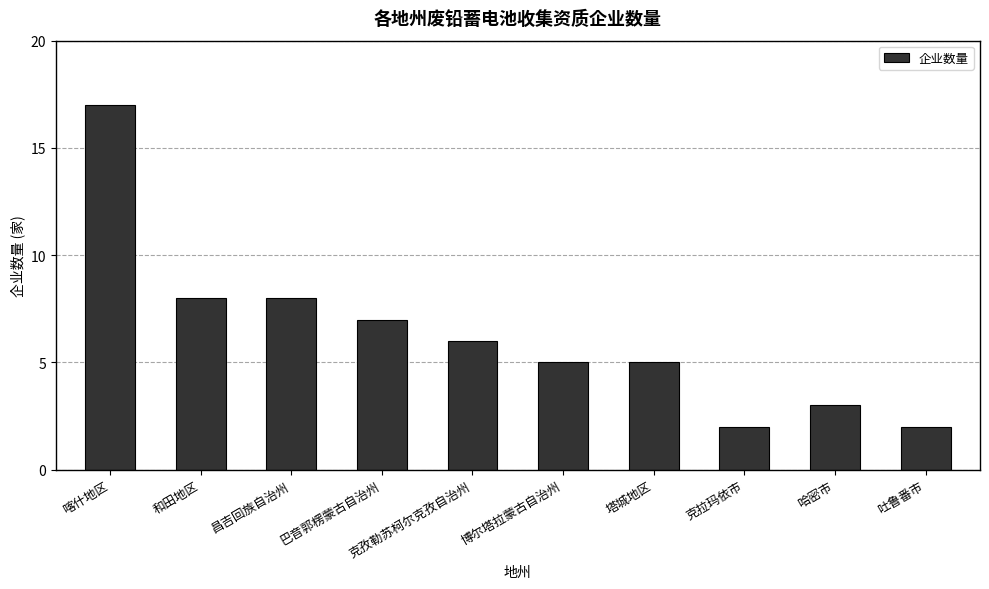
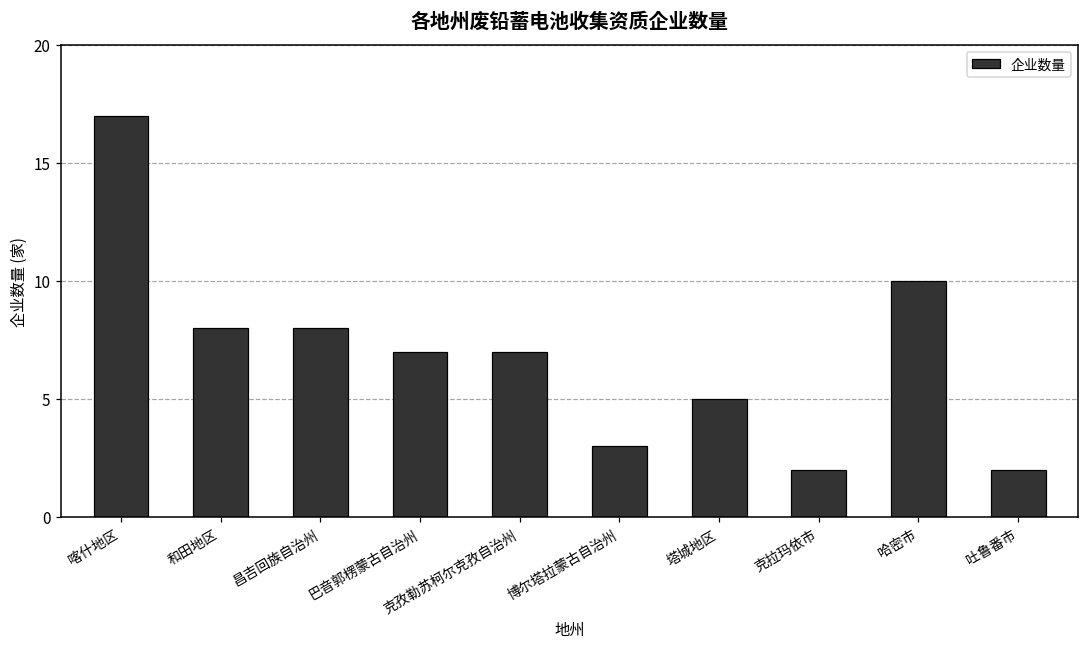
  {
    "喀什地区": 17,
    "和田地区": 8,
    "昌吉回族自治州": 8,
    "巴音郭楞蒙古自治州": 7,
-   "克孜勒苏柯尔克孜自治州": 6,
-   "博尔塔拉蒙古自治州": 5,
+   "克孜勒苏柯尔克孜自治州": 7,
+   "博尔塔拉蒙古自治州": 3,
    "塔城地区": 5,
    "克拉玛依市": 2,
-   "哈密市": 3,
+   "哈密市": 10,
    "吐鲁番市": 2
  }
